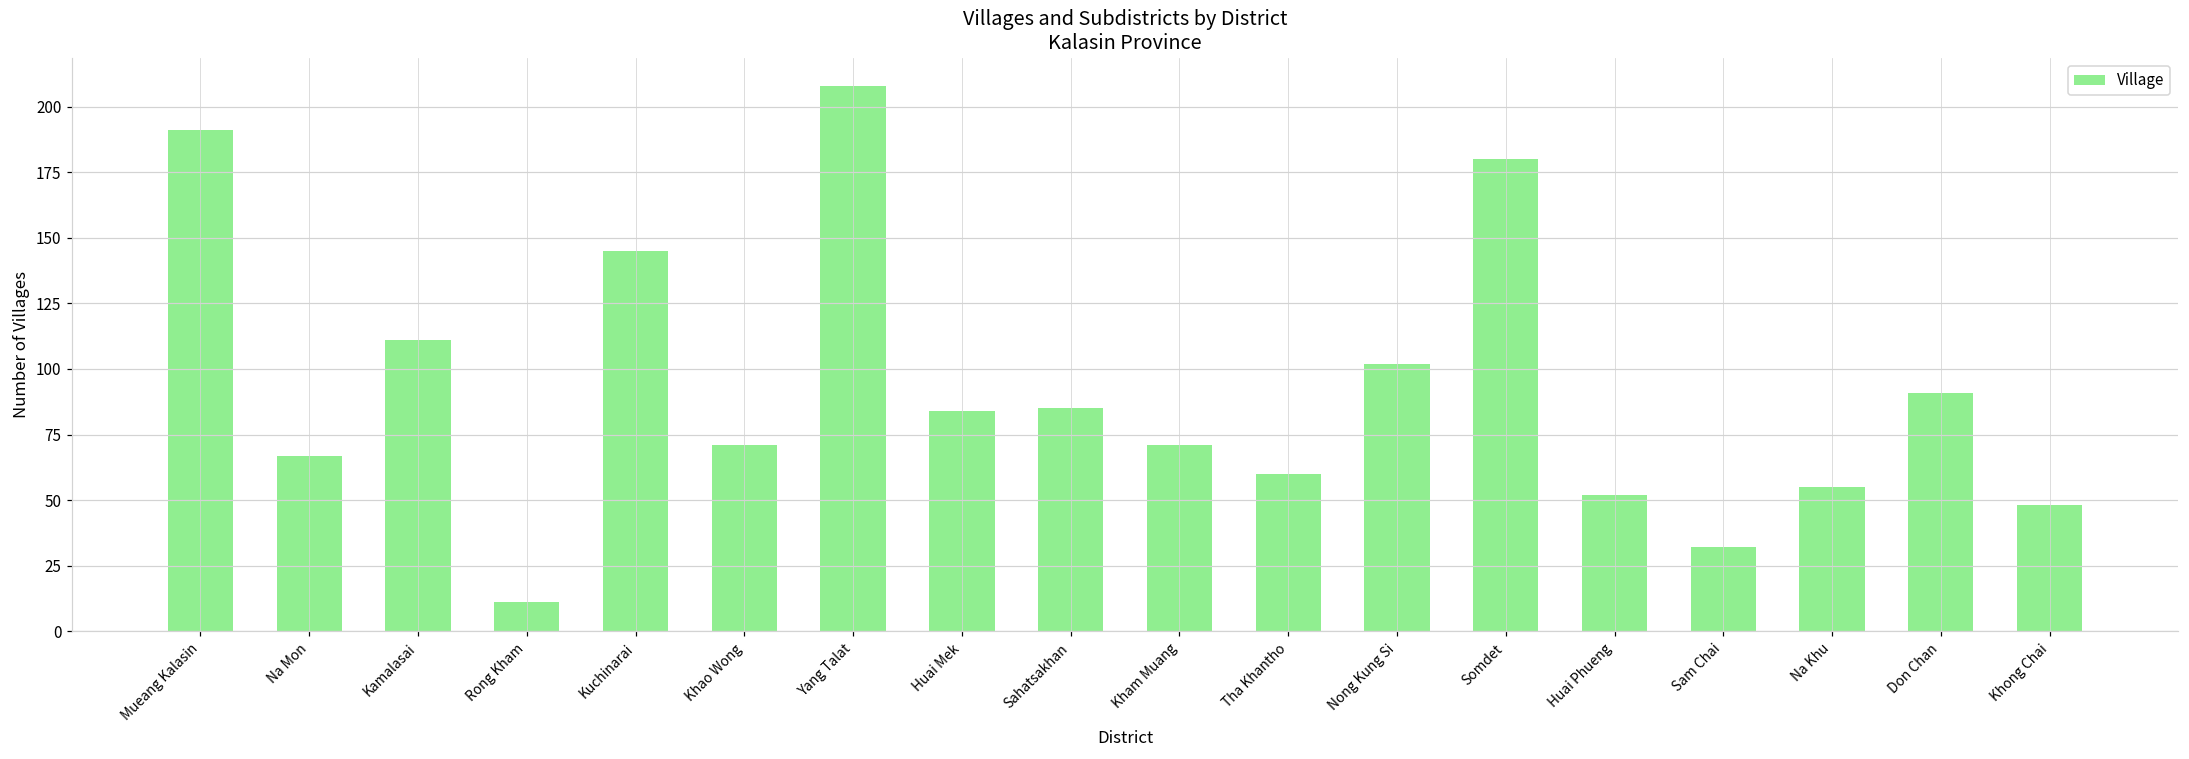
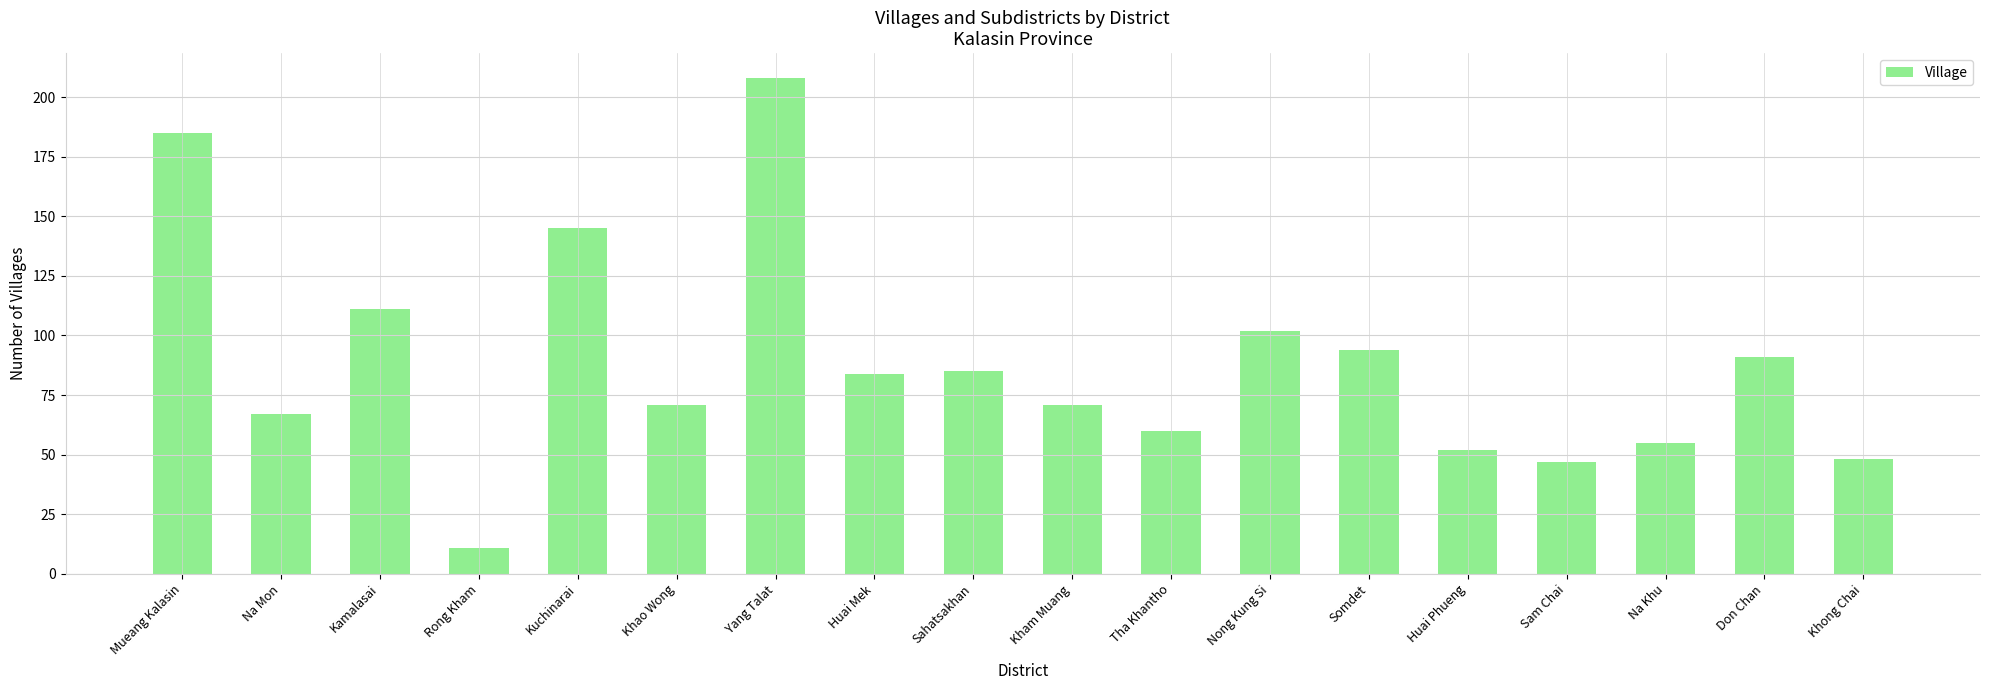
  {
-   "Mueang Kalasin": 191,
+   "Mueang Kalasin": 185,
    "Na Mon": 67,
    "Kamalasai": 111,
    "Rong Kham": 11,
    "Kuchinarai": 145,
    "Khao Wong": 71,
    "Yang Talat": 208,
    "Huai Mek": 84,
    "Sahatsakhan": 85,
    "Kham Muang": 71,
    "Tha Khantho": 60,
    "Nong Kung Si": 102,
-   "Somdet": 180,
+   "Somdet": 94,
    "Huai Phueng": 52,
-   "Sam Chai": 32,
+   "Sam Chai": 47,
    "Na Khu": 55,
    "Don Chan": 91,
    "Khong Chai": 48
  }
